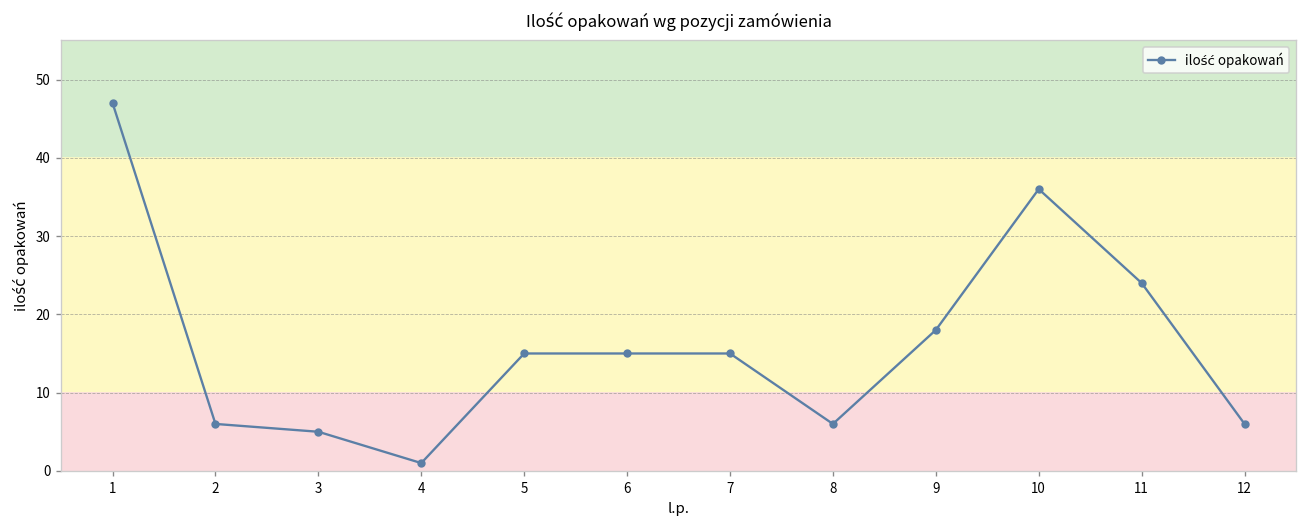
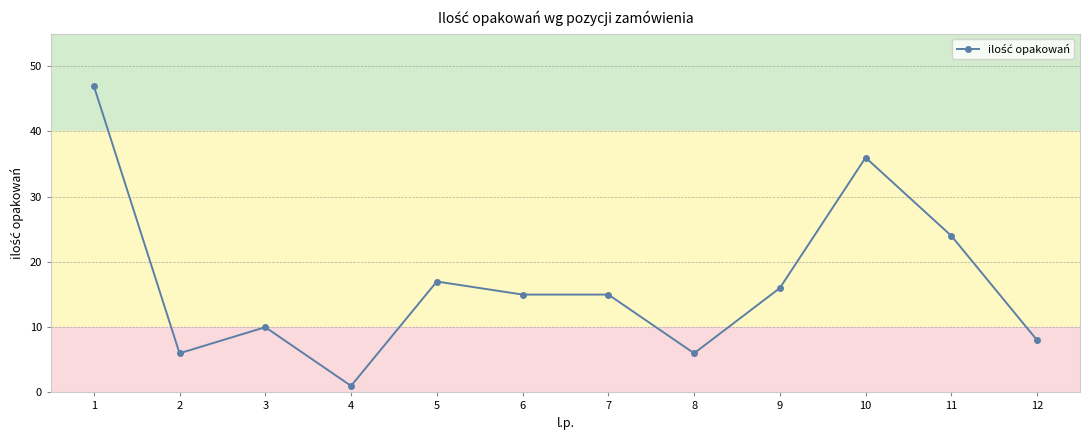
  {
    "1": 47,
    "2": 6,
-   "3": 5,
+   "3": 10,
    "4": 1,
-   "5": 15,
+   "5": 17,
    "6": 15,
    "7": 15,
    "8": 6,
-   "9": 18,
+   "9": 16,
    "10": 36,
    "11": 24,
-   "12": 6
+   "12": 8
  }
